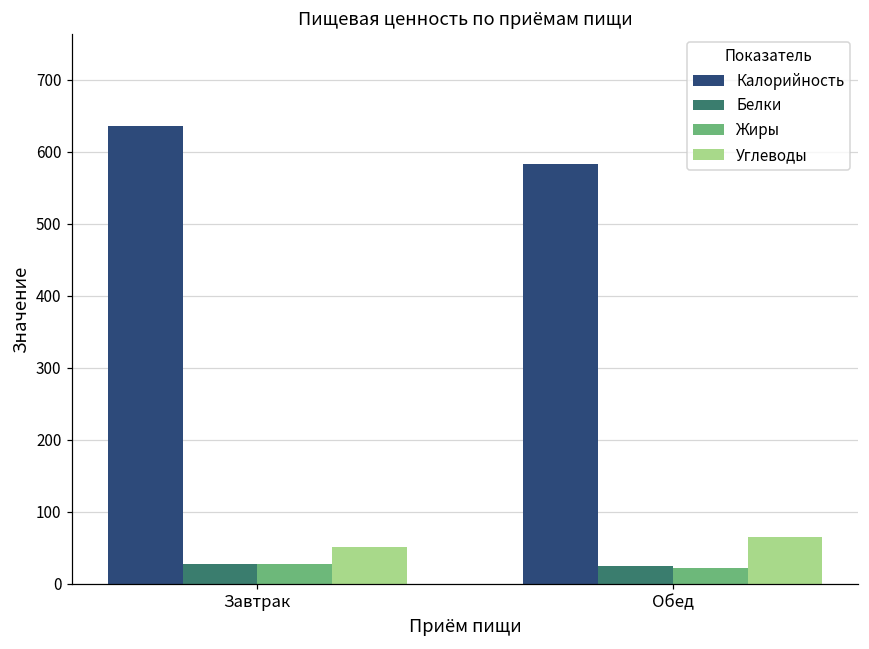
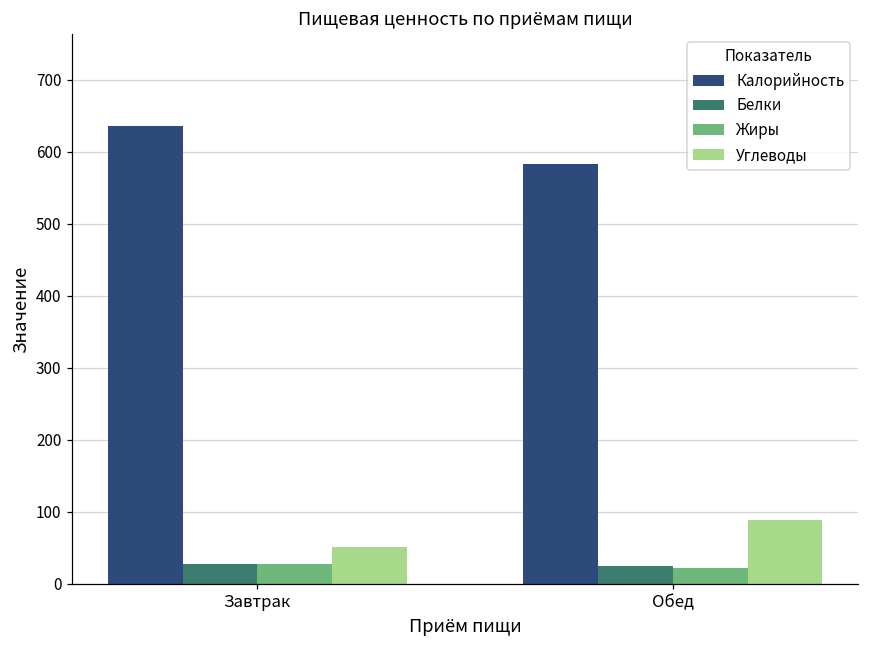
  {
    "Жиры": {
      "Завтрак": 30,
      "Обед": 20
    },
    "Углеводы": {
      "Завтрак": 50,
-     "Обед": 60
+     "Обед": 90
    }
  }
